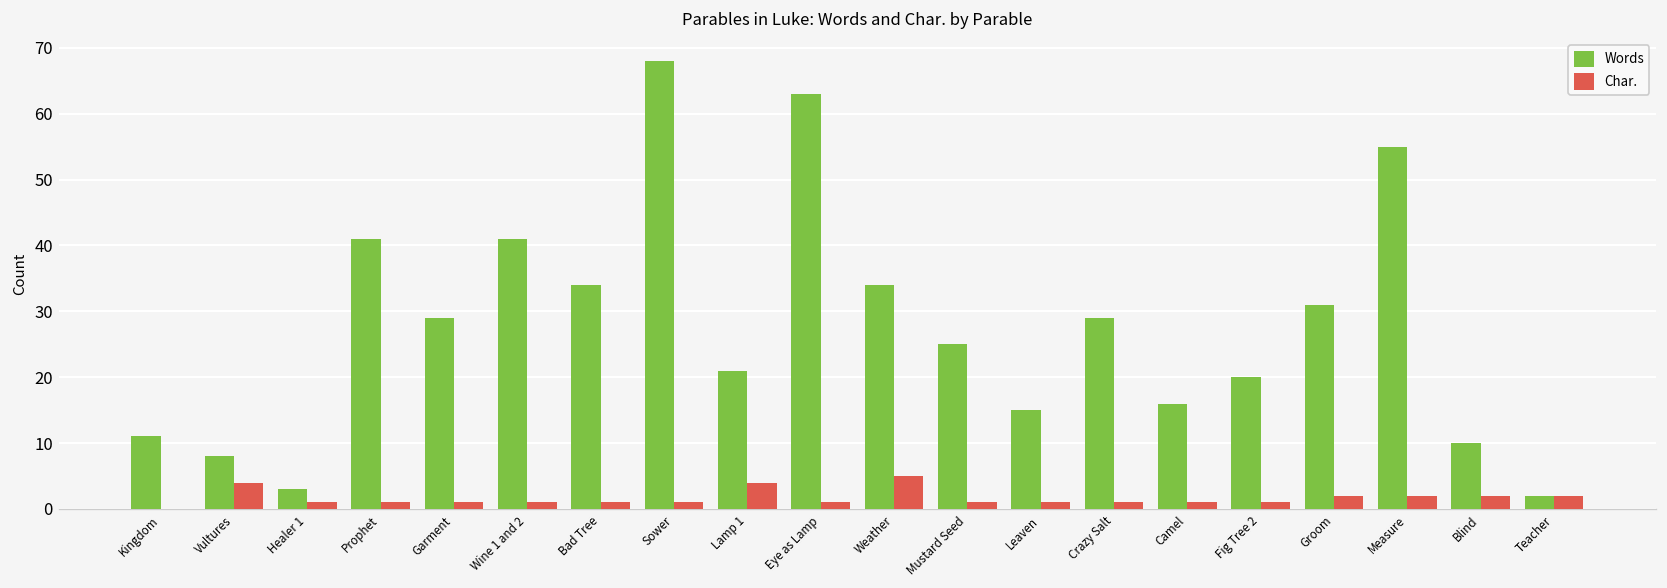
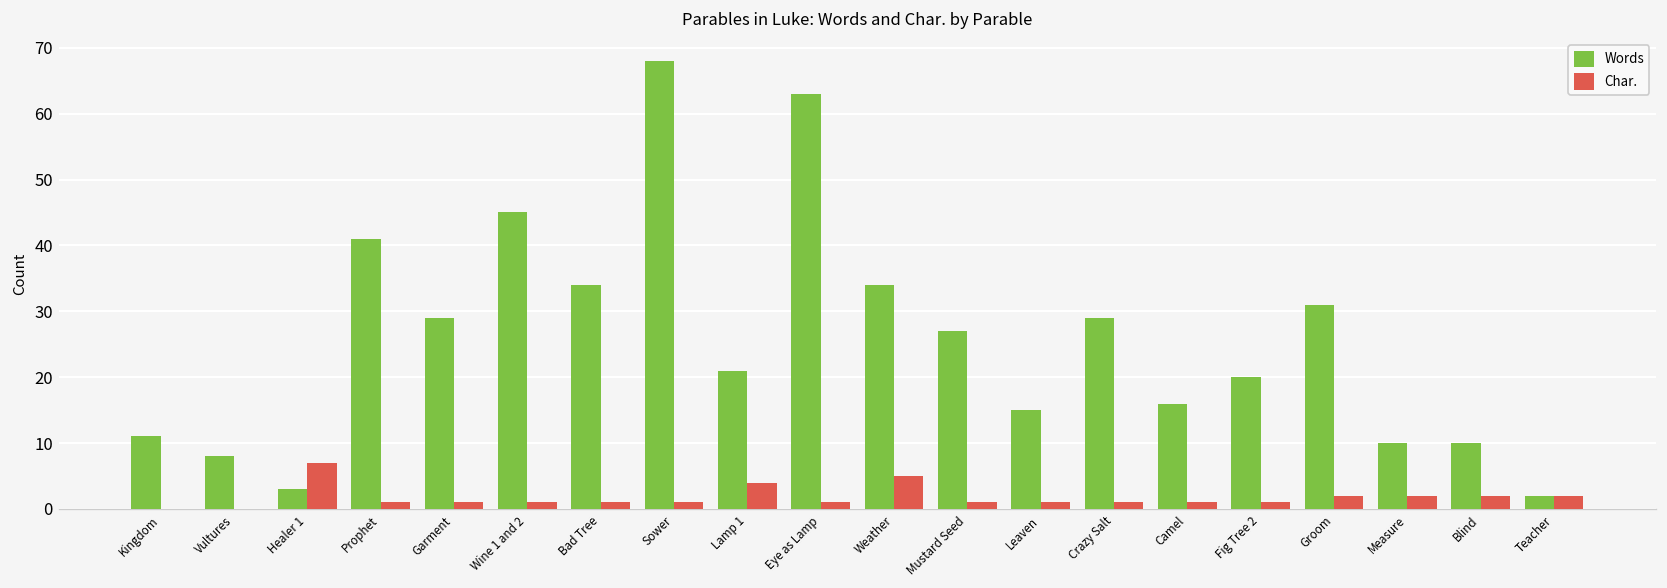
  {
    "Words": {
      "Kingdom": 11,
      "Vultures": 8,
      "Healer 1": 3,
      "Prophet": 41,
      "Garment": 29,
-     "Wine 1 and 2": 41,
+     "Wine 1 and 2": 45,
      "Bad Tree": 34,
      "Sower": 68,
      "Lamp 1": 21,
      "Eye as Lamp": 63,
      "Weather": 34,
-     "Mustard Seed": 25,
+     "Mustard Seed": 27,
      "Leaven": 15,
      "Crazy Salt": 29,
      "Camel": 16,
      "Fig Tree 2": 20,
      "Groom": 31,
-     "Measure": 55,
+     "Measure": 10,
      "Blind": 10,
      "Teacher": 2
    },
    "Char.": {
      "Kingdom": 0,
-     "Vultures": 4,
-     "Healer 1": 1,
+     "Vultures": 0,
+     "Healer 1": 7,
      "Prophet": 1,
      "Garment": 1,
      "Wine 1 and 2": 1,
      "Bad Tree": 1,
      "Sower": 1,
      "Lamp 1": 4,
      "Eye as Lamp": 1,
      "Weather": 5,
      "Mustard Seed": 1,
      "Leaven": 1,
      "Crazy Salt": 1,
      "Camel": 1,
      "Fig Tree 2": 1,
      "Groom": 2,
      "Measure": 2,
      "Blind": 2,
      "Teacher": 2
    }
  }
